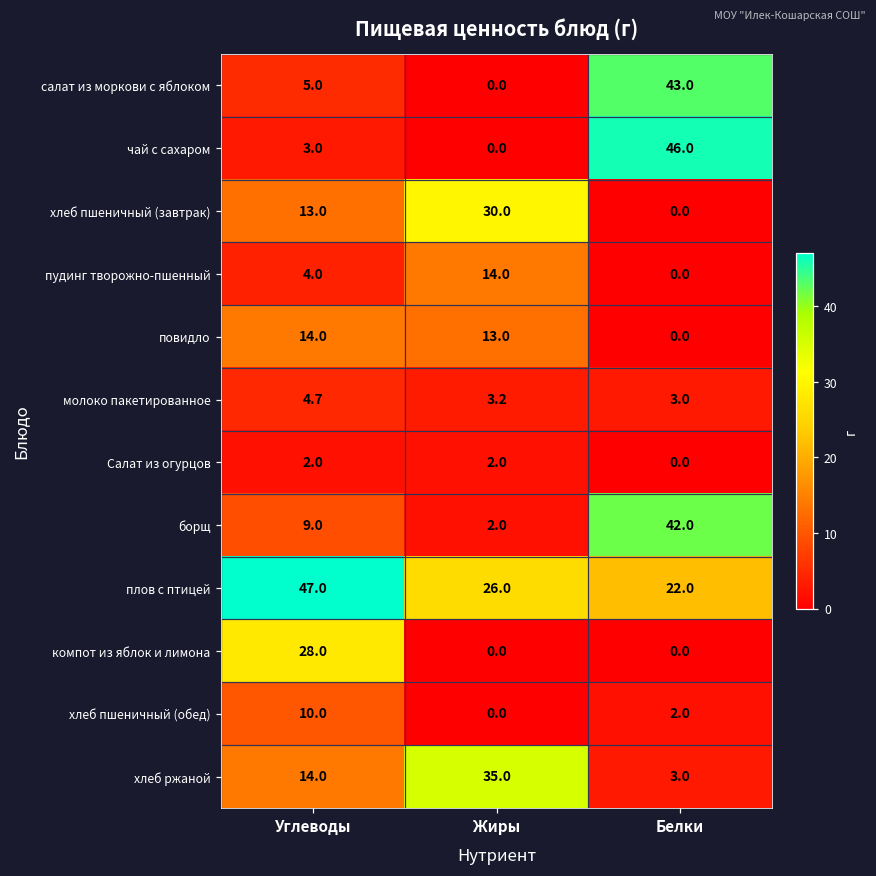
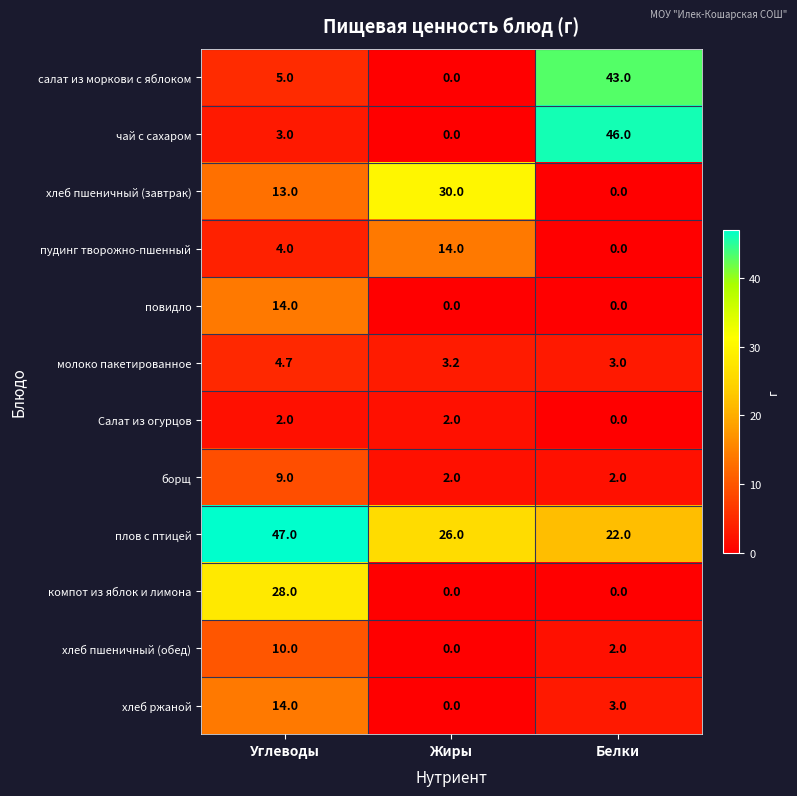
  {
    "салат из моркови с яблоком": {
      "Углеводы": 5.0,
      "Жиры": 0.0,
      "Белки": 43.0
    },
    "чай с сахаром": {
      "Углеводы": 3.0,
      "Жиры": 0.0,
      "Белки": 46.0
    },
    "хлеб пшеничный (завтрак)": {
      "Углеводы": 13.0,
      "Жиры": 30.0,
      "Белки": 0.0
    },
    "пудинг творожно-пшенный": {
      "Углеводы": 4.0,
      "Жиры": 14.0,
      "Белки": 0.0
    },
    "повидло": {
      "Углеводы": 14.0,
-     "Жиры": 13.0,
+     "Жиры": 0.0,
      "Белки": 0.0
    },
    "молоко пакетированное": {
      "Углеводы": 4.7,
      "Жиры": 3.2,
      "Белки": 3.0
    },
    "Салат из огурцов": {
      "Углеводы": 2.0,
      "Жиры": 2.0,
      "Белки": 0.0
    },
    "борщ": {
      "Углеводы": 9.0,
      "Жиры": 2.0,
-     "Белки": 42.0
+     "Белки": 2.0
    },
    "плов с птицей": {
      "Углеводы": 47.0,
      "Жиры": 26.0,
      "Белки": 22.0
    },
    "компот из яблок и лимона": {
      "Углеводы": 28.0,
      "Жиры": 0.0,
      "Белки": 0.0
    },
    "хлеб пшеничный (обед)": {
      "Углеводы": 10.0,
      "Жиры": 0.0,
      "Белки": 2.0
    },
    "хлеб ржаной": {
      "Углеводы": 14.0,
-     "Жиры": 35.0,
+     "Жиры": 0.0,
      "Белки": 3.0
    }
  }
